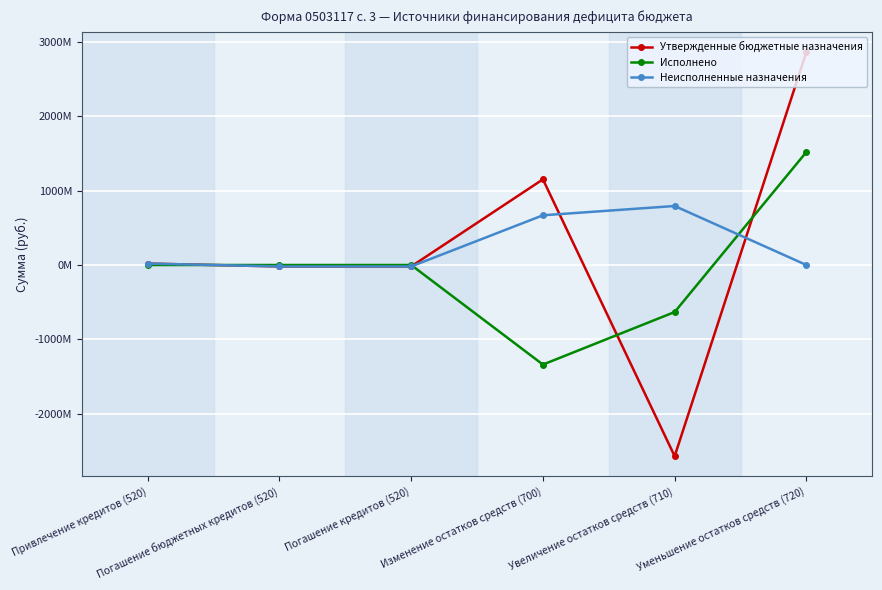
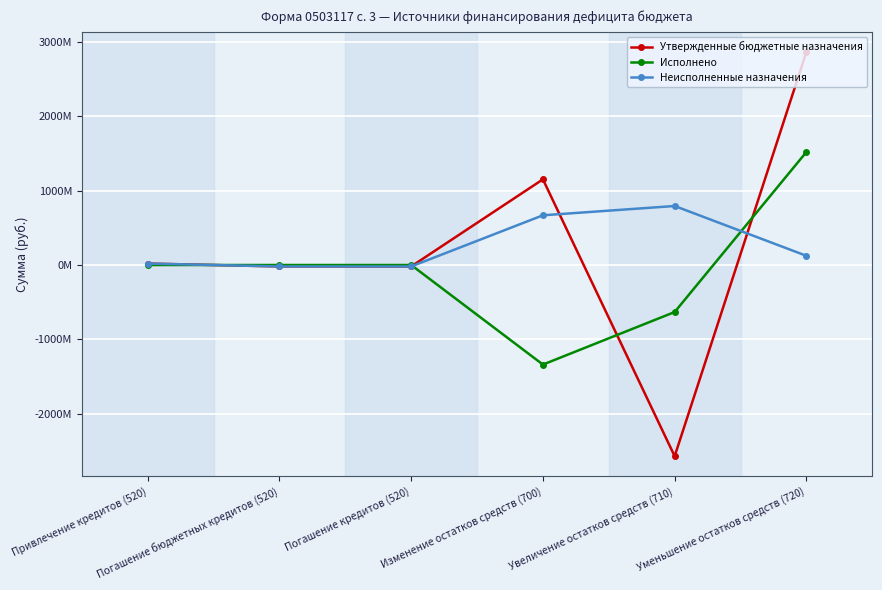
  {
    "Утвержденные бюджетные назначения": {
      "Изменение остатков средств (700)": 1200000000,
      "Увеличение остатков средств (710)": -2600000000
    },
    "Исполнено": {
      "Изменение остатков средств (700)": -1300000000,
      "Увеличение остатков средств (710)": -600000000,
      "Уменьшение остатков средств (720)": 1500000000
    },
    "Неисполненные назначения": {
      "Изменение остатков средств (700)": 700000000,
      "Увеличение остатков средств (710)": 800000000,
-     "Уменьшение остатков средств (720)": 0
+     "Уменьшение остатков средств (720)": 100000000
    }
  }
